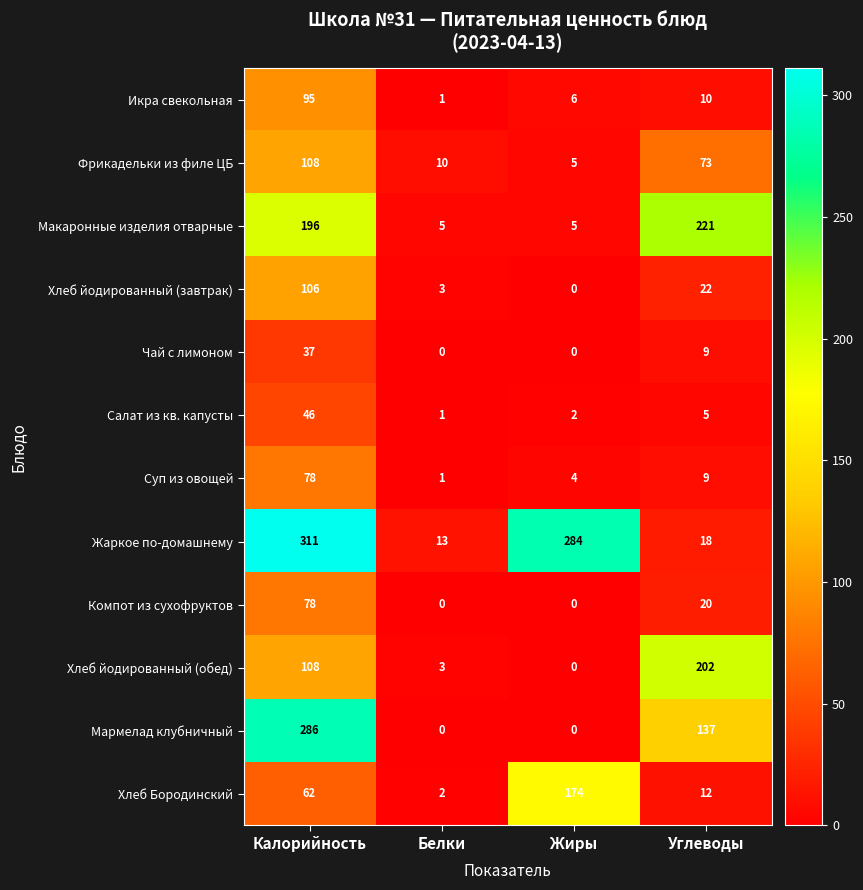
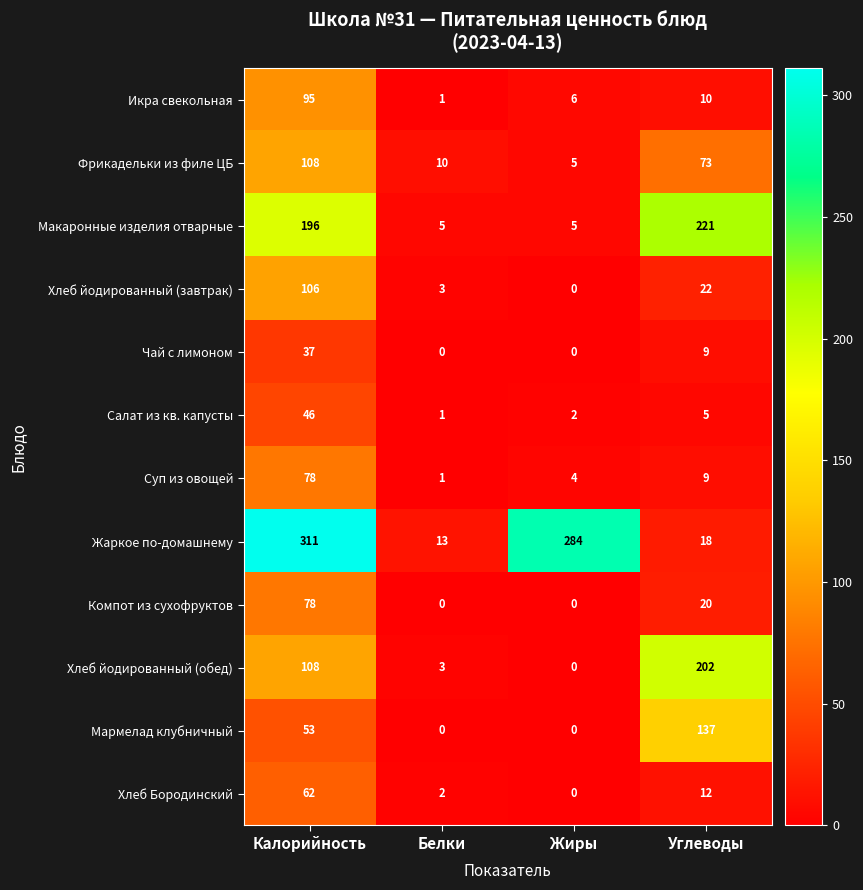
  {
    "Икра свекольная": {
      "Калорийность": 95,
      "Белки": 1,
      "Жиры": 6,
      "Углеводы": 10
    },
    "Фрикадельки из филе ЦБ": {
      "Калорийность": 108,
      "Белки": 10,
      "Жиры": 5,
      "Углеводы": 73
    },
    "Макаронные изделия отварные": {
      "Калорийность": 196,
      "Белки": 5,
      "Жиры": 5,
      "Углеводы": 221
    },
    "Хлеб йодированный (завтрак)": {
      "Калорийность": 106,
      "Белки": 3,
      "Жиры": 0,
      "Углеводы": 22
    },
    "Чай с лимоном": {
      "Калорийность": 37,
      "Белки": 0,
      "Жиры": 0,
      "Углеводы": 9
    },
    "Салат из кв. капусты": {
      "Калорийность": 46,
      "Белки": 1,
      "Жиры": 2,
      "Углеводы": 5
    },
    "Суп из овощей": {
      "Калорийность": 78,
      "Белки": 1,
      "Жиры": 4,
      "Углеводы": 9
    },
    "Жаркое по-домашнему": {
      "Калорийность": 311,
      "Белки": 13,
      "Жиры": 284,
      "Углеводы": 18
    },
    "Компот из сухофруктов": {
      "Калорийность": 78,
      "Белки": 0,
      "Жиры": 0,
      "Углеводы": 20
    },
    "Хлеб йодированный (обед)": {
      "Калорийность": 108,
      "Белки": 3,
      "Жиры": 0,
      "Углеводы": 202
    },
    "Мармелад клубничный": {
-     "Калорийность": 286,
+     "Калорийность": 53,
      "Белки": 0,
      "Жиры": 0,
      "Углеводы": 137
    },
    "Хлеб Бородинский": {
      "Калорийность": 62,
      "Белки": 2,
-     "Жиры": 174,
+     "Жиры": 0,
      "Углеводы": 12
    }
  }
